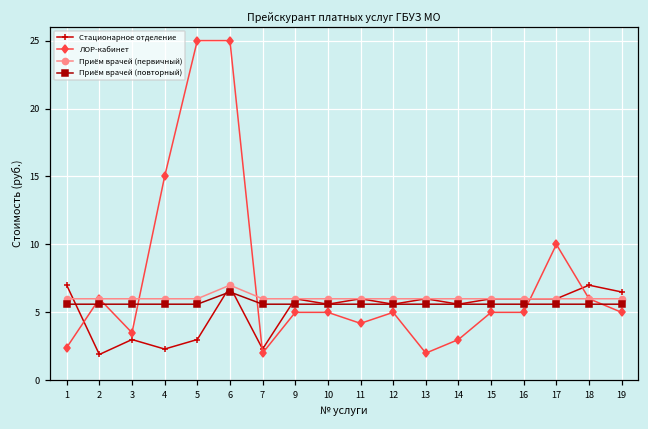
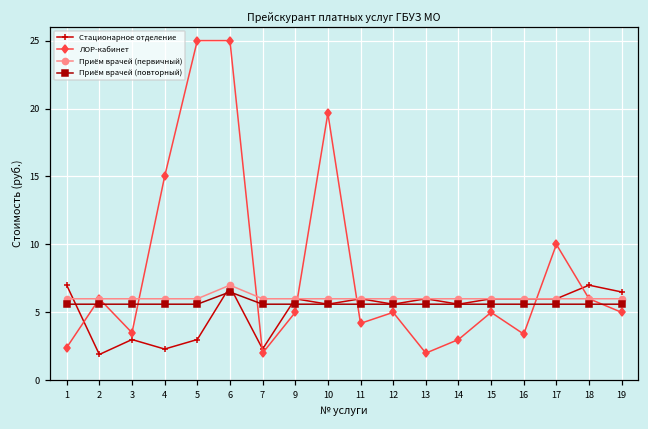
  {
    "ЛОР-кабинет": {
      "1": 2.4,
      "3": 3.5,
      "4": 15.0,
      "5": 25.0,
      "6": 25.0,
      "7": 2.0,
      "9": 5.0,
-     "10": 5.0,
+     "10": 19.7,
      "11": 4.2,
      "12": 5.0,
      "13": 2.0,
      "14": 3.0,
      "15": 5.0,
-     "16": 5.0,
+     "16": 3.4,
      "17": 10.0,
      "19": 5.0
    },
    "Приём врачей (первичный)": {
      "1": 6.0,
      "3": 6.0,
      "4": 6.0,
      "5": 6.0,
      "7": 6.0,
      "10": 6.0,
      "12": 6.0,
      "14": 6.0,
      "19": 6.0
    }
  }
